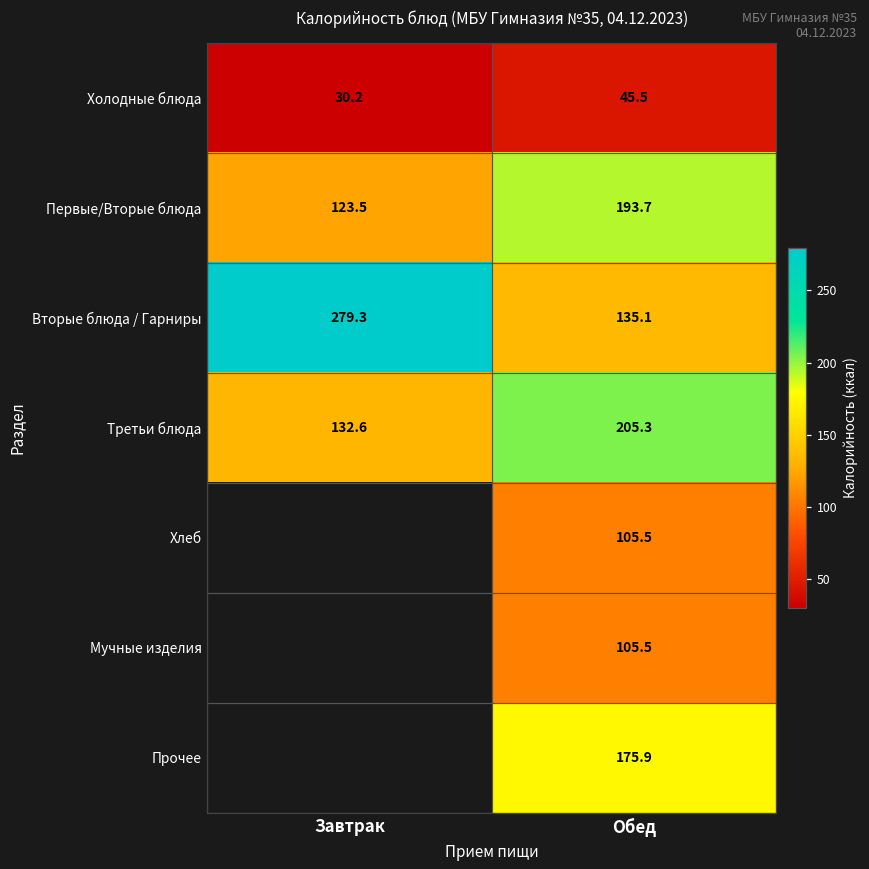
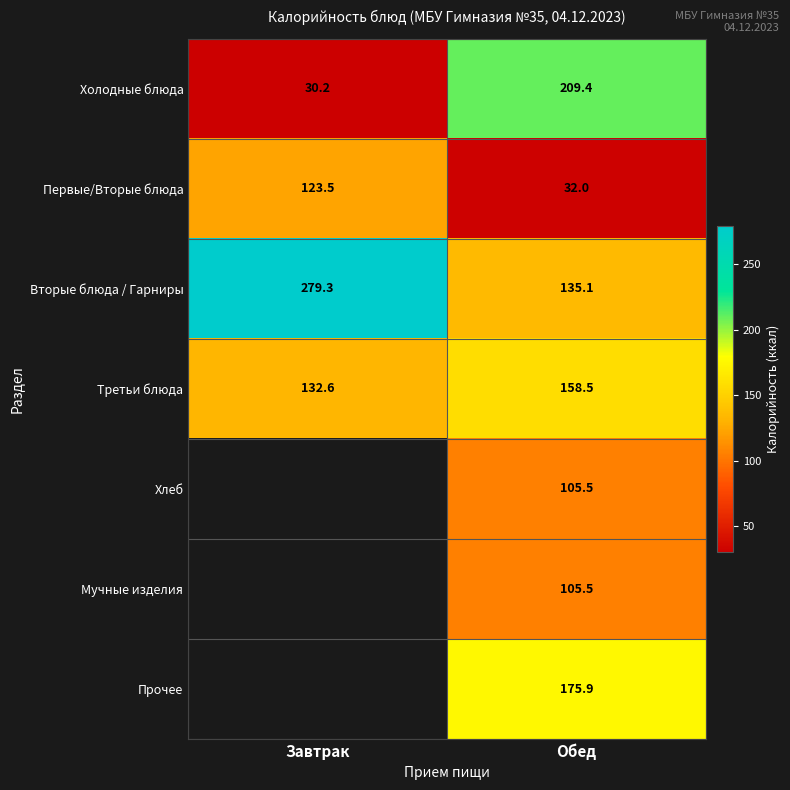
  {
    "Холодные блюда": {
      "Завтрак": 30.2,
-     "Обед": 45.5
+     "Обед": 209.4
    },
    "Первые/Вторые блюда": {
      "Завтрак": 123.5,
-     "Обед": 193.7
+     "Обед": 32.0
    },
    "Вторые блюда / Гарниры": {
      "Завтрак": 279.3,
      "Обед": 135.1
    },
    "Третьи блюда": {
      "Завтрак": 132.6,
-     "Обед": 205.3
+     "Обед": 158.5
    },
    "Хлеб": {
      "Обед": 105.5
    },
    "Мучные изделия": {
      "Обед": 105.5
    },
    "Прочее": {
      "Обед": 175.9
    }
  }
